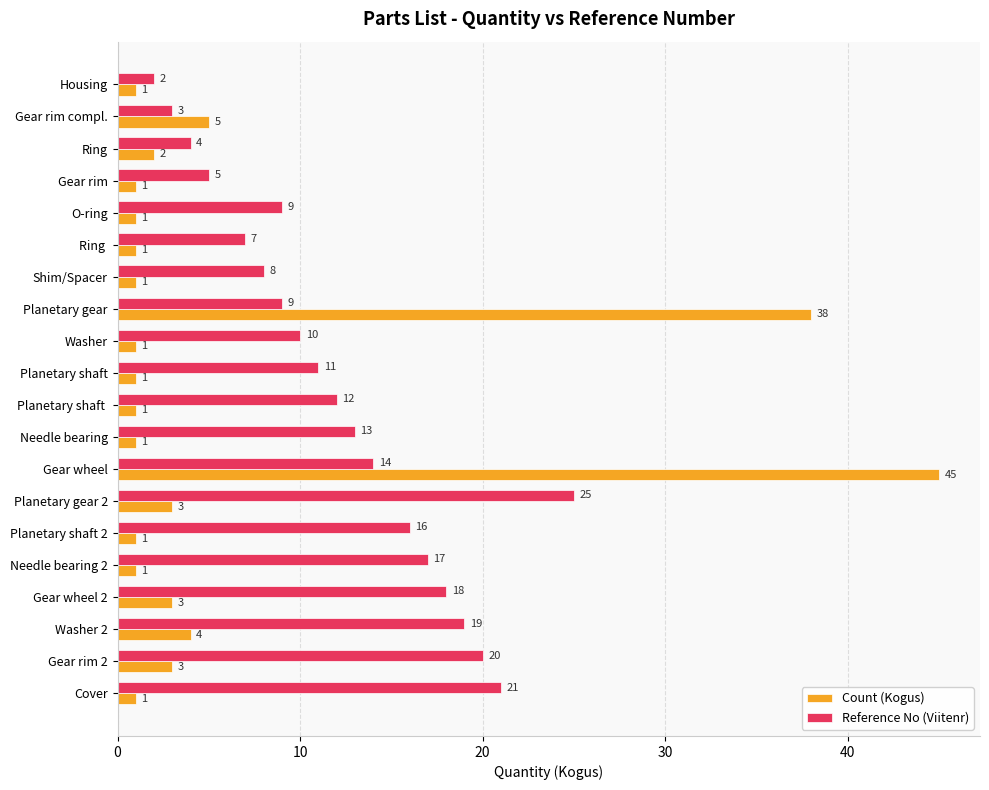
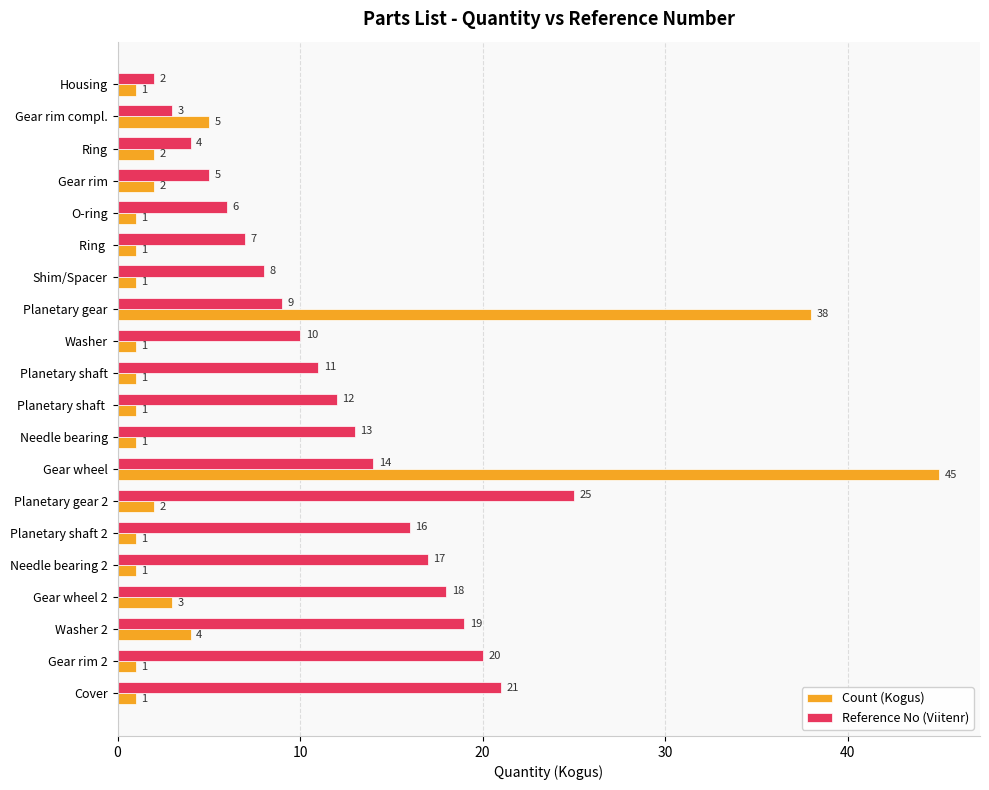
  {
    "Count (Kogus)": {
      "Housing": 1,
      "Gear rim compl.": 5,
-     "Gear rim": 1,
+     "Gear rim": 2,
      "O-ring": 1,
      "Shim/Spacer": 1,
      "Planetary gear": 38,
      "Washer": 1,
      "Needle bearing": 1,
      "Gear wheel": 45,
-     "Planetary gear 2": 3,
+     "Planetary gear 2": 2,
      "Planetary shaft 2": 1,
      "Needle bearing 2": 1,
      "Gear wheel 2": 3,
      "Washer 2": 4,
-     "Gear rim 2": 3,
+     "Gear rim 2": 1,
      "Cover": 1
    },
    "Reference No (Viitenr)": {
      "Housing": 2,
      "Gear rim compl.": 3,
      "Gear rim": 5,
-     "O-ring": 9,
+     "O-ring": 6,
      "Shim/Spacer": 8,
      "Planetary gear": 9,
      "Washer": 10,
      "Needle bearing": 13,
      "Gear wheel": 14,
      "Planetary gear 2": 25,
      "Planetary shaft 2": 16,
      "Needle bearing 2": 17,
      "Gear wheel 2": 18,
      "Washer 2": 19,
      "Gear rim 2": 20,
      "Cover": 21
    }
  }
